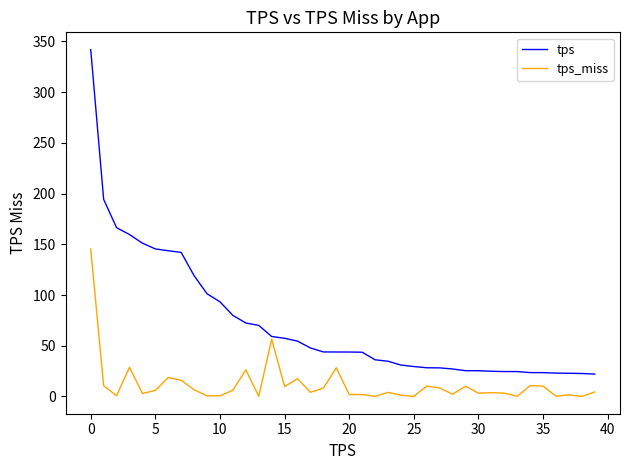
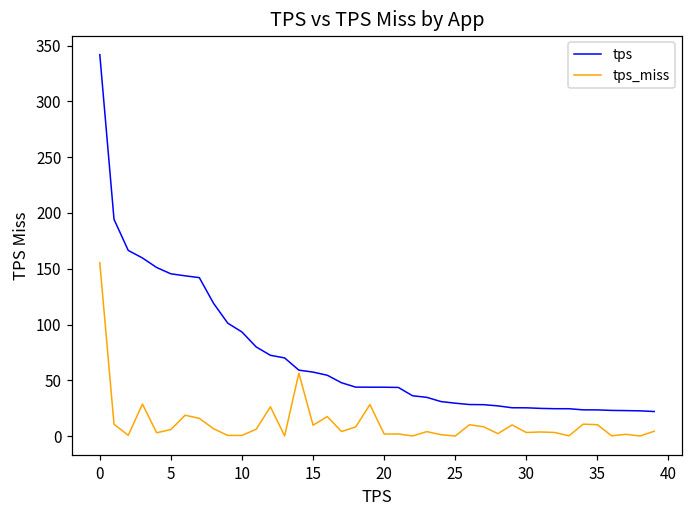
  {
    "tps": {
      "0": 342,
      "5": 145,
      "10": 93,
      "15": 57,
      "20": 44,
      "25": 29,
      "30": 25,
      "35": 23
    },
    "tps_miss": {
-     "0": 145,
+     "0": 155,
      "5": 6,
      "10": 1,
      "15": 10,
      "20": 2,
      "25": 0,
      "30": 3,
      "35": 10
    }
  }
